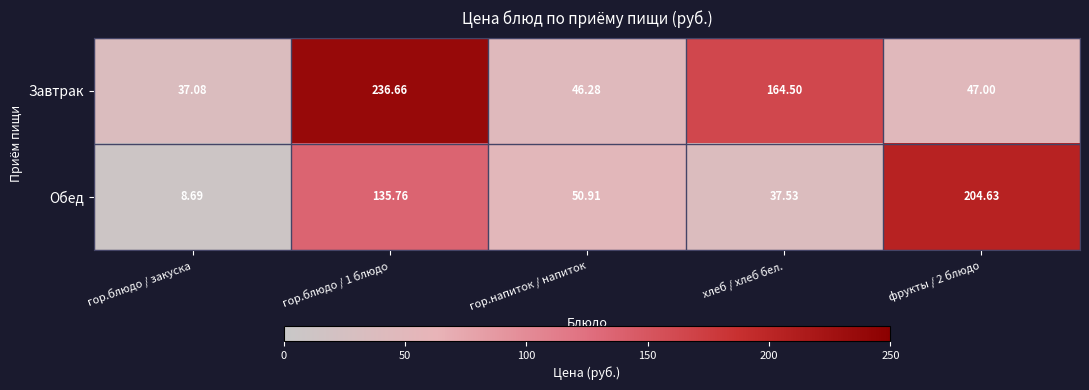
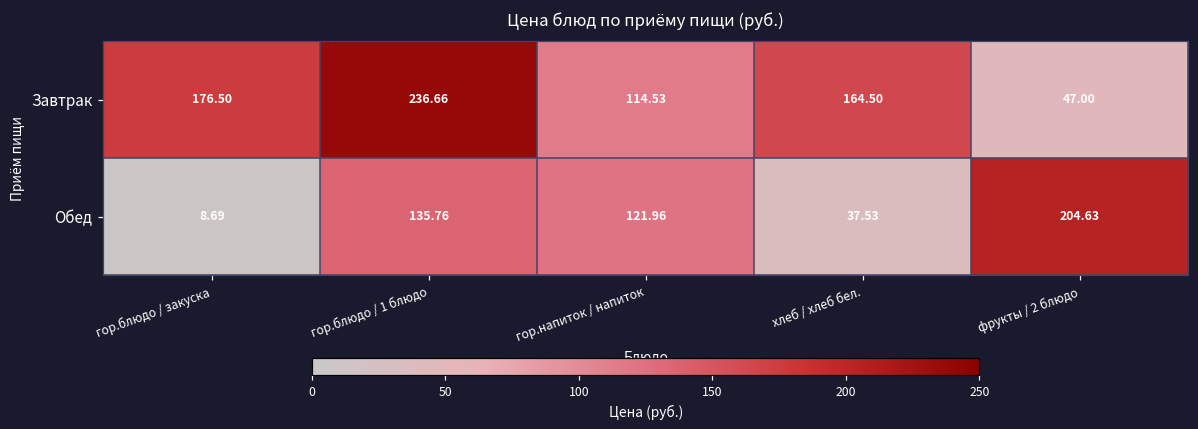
  {
    "Завтрак": {
-     "гор.блюдо / закуска": 37.08,
+     "гор.блюдо / закуска": 176.50,
      "гор.блюдо / 1 блюдо": 236.66,
-     "гор.напиток / напиток": 46.28,
+     "гор.напиток / напиток": 114.53,
      "хлеб / хлеб бел.": 164.50,
      "фрукты / 2 блюдо": 47.00
    },
    "Обед": {
      "гор.блюдо / закуска": 8.69,
      "гор.блюдо / 1 блюдо": 135.76,
-     "гор.напиток / напиток": 50.91,
+     "гор.напиток / напиток": 121.96,
      "хлеб / хлеб бел.": 37.53,
      "фрукты / 2 блюдо": 204.63
    }
  }
